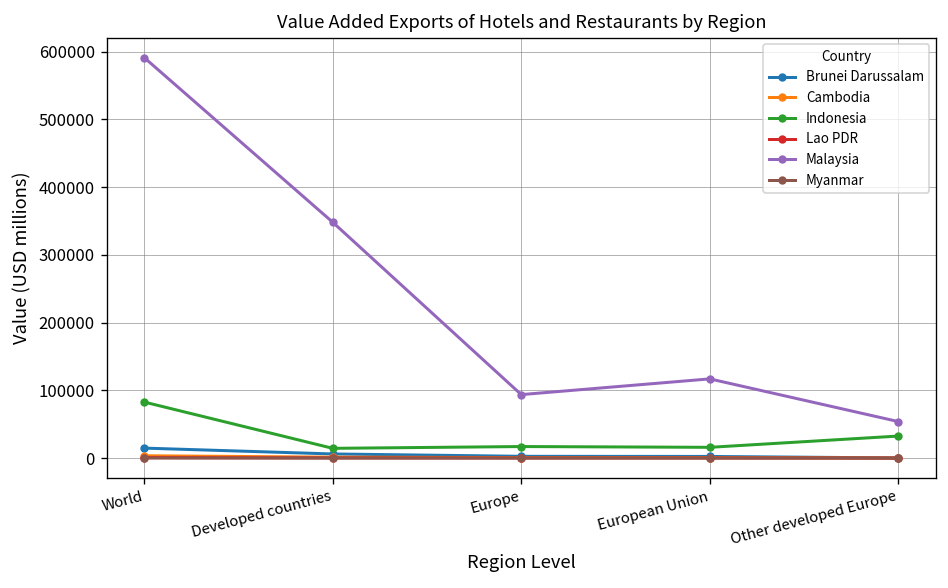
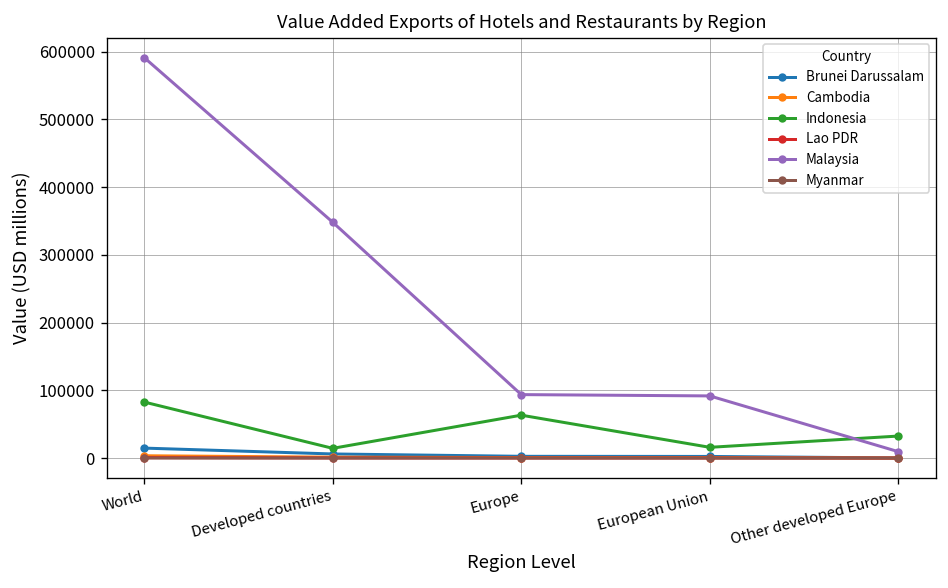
  {
    "Brunei Darussalam": {
      "World": 10000,
      "Developed countries": 10000
    },
    "Indonesia": {
      "World": 80000,
      "Developed countries": 10000,
-     "Europe": 20000,
+     "Europe": 60000,
      "European Union": 20000,
      "Other developed Europe": 30000
    },
    "Malaysia": {
      "World": 590000,
      "Developed countries": 350000,
      "Europe": 90000,
-     "European Union": 120000,
-     "Other developed Europe": 50000
+     "European Union": 90000,
+     "Other developed Europe": 10000
    }
  }
